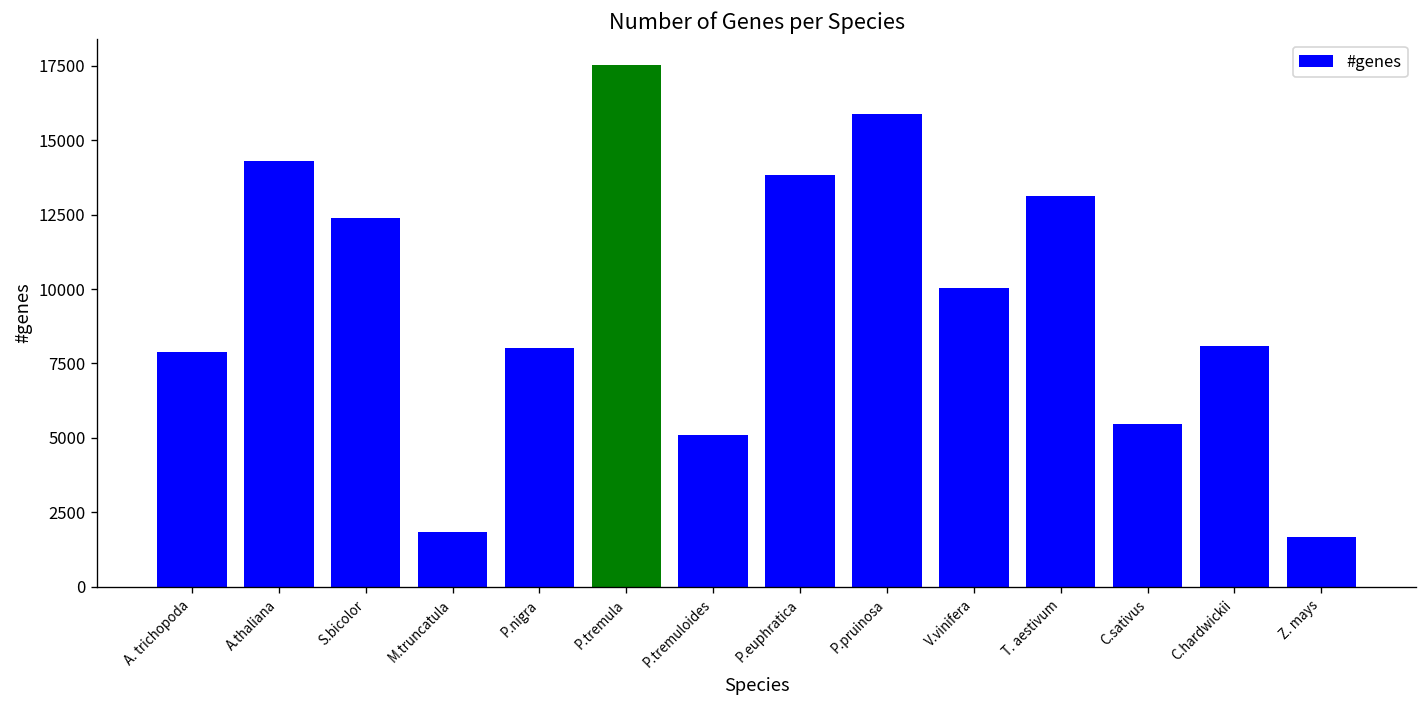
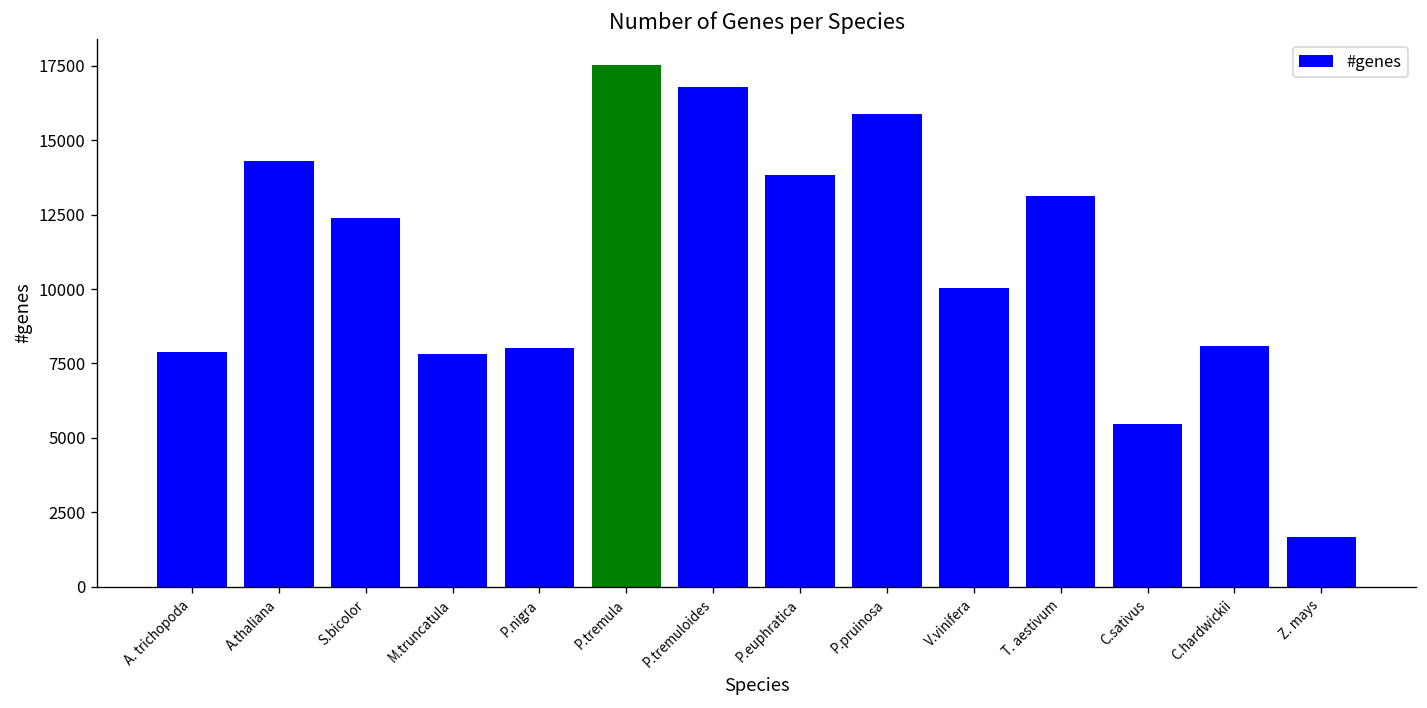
  {
    "A. trichopoda": 7900,
    "A.thaliana": 14300,
    "S.bicolor": 12400,
-   "M.truncatula": 1900,
+   "M.truncatula": 7800,
    "P.nigra": 8000,
    "P.tremula": 17500,
-   "P.tremuloides": 5100,
+   "P.tremuloides": 16800,
    "P.euphratica": 13800,
    "P.pruinosa": 15900,
    "V.vinifera": 10000,
    "T. aestivum": 13100,
    "C.sativus": 5500,
    "C.hardwickii": 8100,
    "Z. mays": 1700
  }
